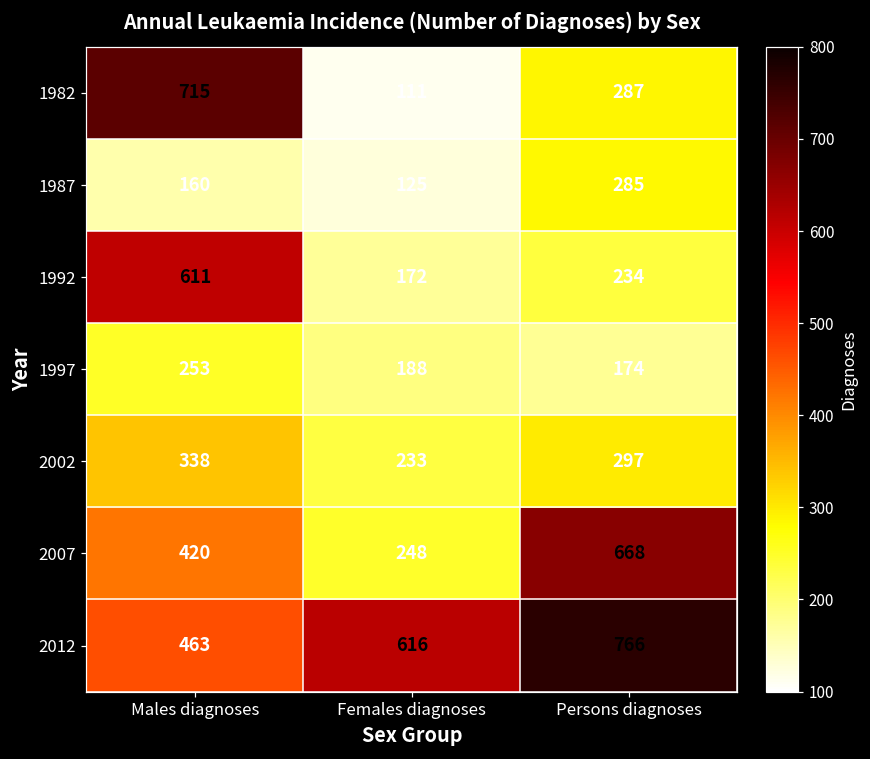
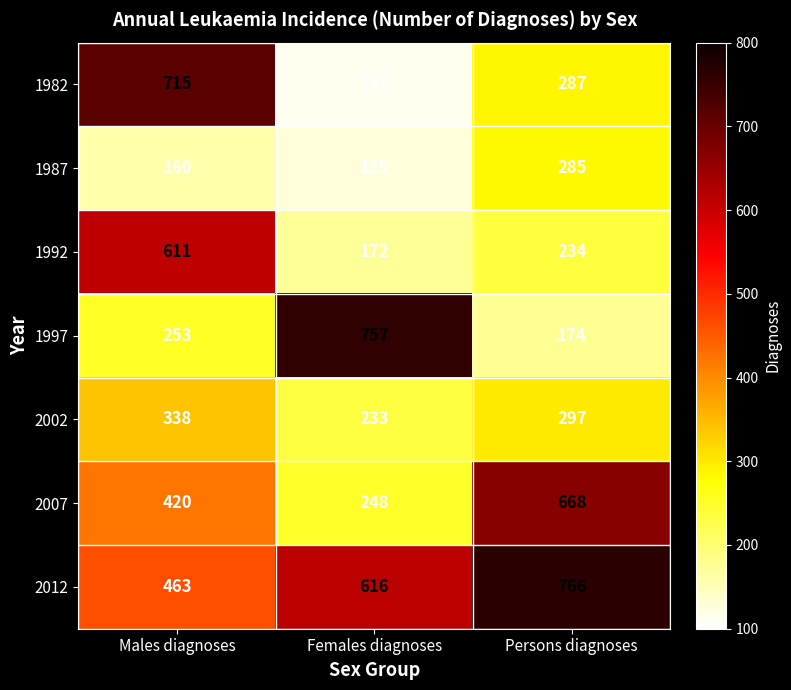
  {
    "1982": {
      "Males diagnoses": 715,
      "Persons diagnoses": 287
    },
    "1987": {
      "Males diagnoses": 160,
      "Persons diagnoses": 285
    },
    "1992": {
      "Males diagnoses": 611,
      "Females diagnoses": 172,
      "Persons diagnoses": 234
    },
    "1997": {
      "Males diagnoses": 253,
-     "Females diagnoses": 188,
+     "Females diagnoses": 757,
      "Persons diagnoses": 174
    },
    "2002": {
      "Males diagnoses": 338,
      "Females diagnoses": 233,
      "Persons diagnoses": 297
    },
    "2007": {
      "Males diagnoses": 420,
      "Females diagnoses": 248,
      "Persons diagnoses": 668
    },
    "2012": {
      "Males diagnoses": 463,
      "Females diagnoses": 616
    }
  }
